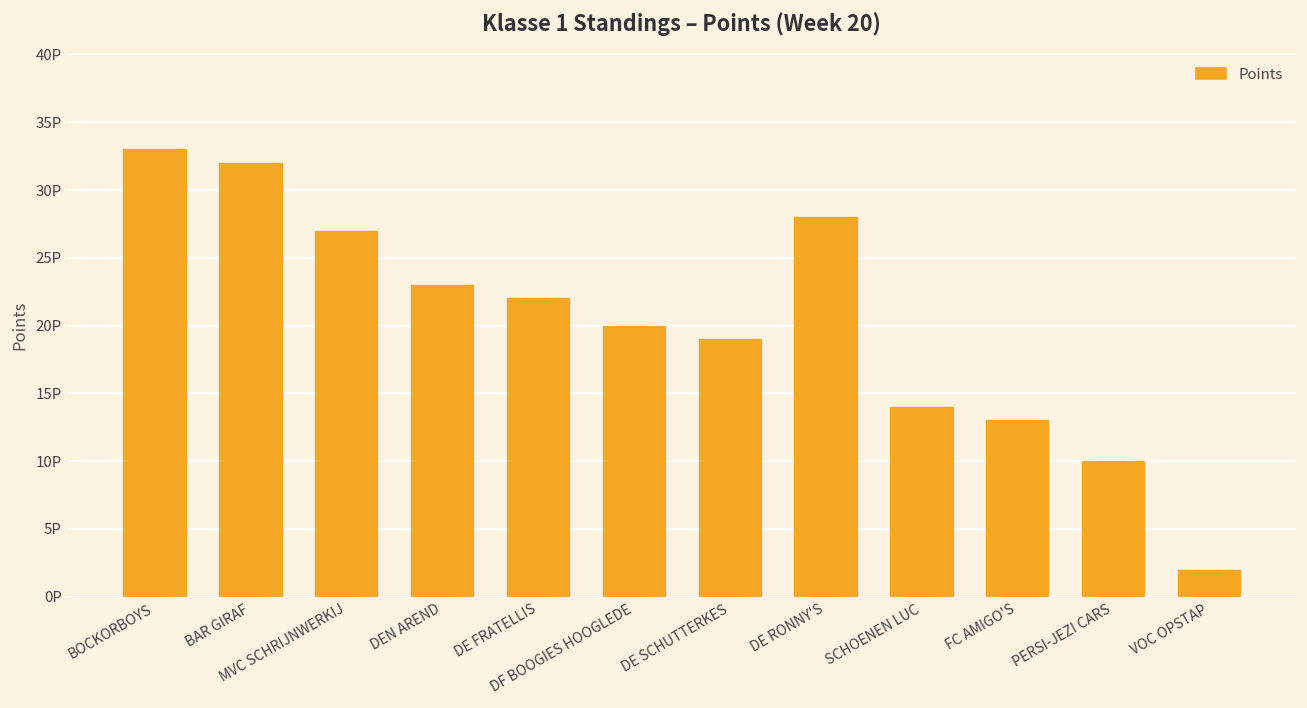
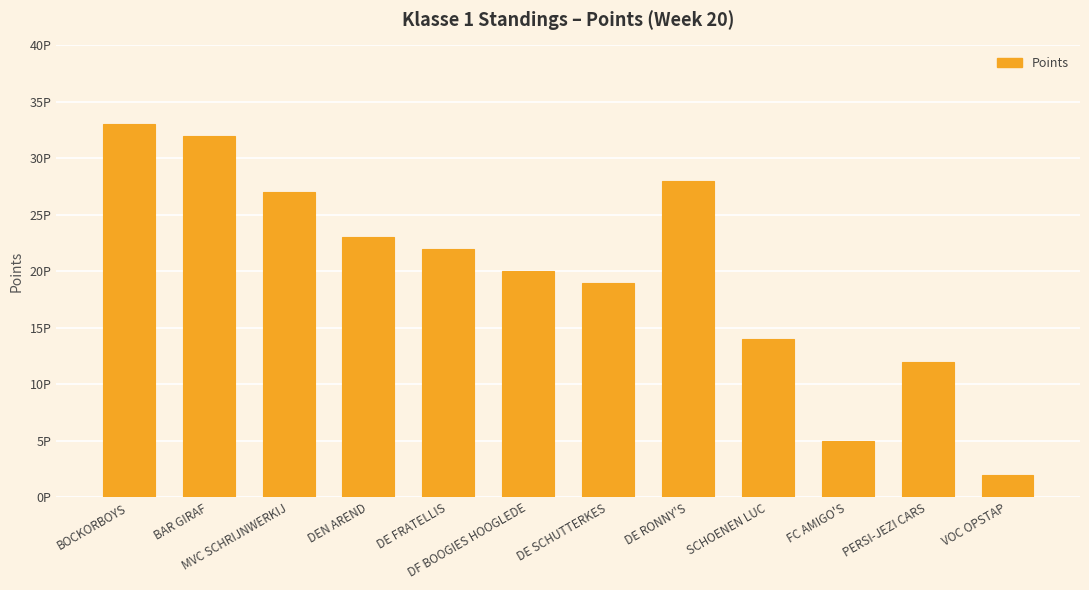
  {
    "BOCKORBOYS": "33P",
    "BAR GIRAF": "32P",
    "MVC SCHRIJNWERKIJ": "27P",
    "DEN AREND": "23P",
    "DE FRATELLIS": "22P",
    "DF BOOGIES HOOGLEDE": "20P",
    "DE SCHUTTERKES": "19P",
    "DE RONNY'S": "28P",
    "SCHOENEN LUC": "14P",
-   "FC AMIGO'S": "13P",
-   "PERSI-JEZI CARS": "10P",
+   "FC AMIGO'S": "5P",
+   "PERSI-JEZI CARS": "12P",
    "VOC OPSTAP": "2P"
  }
